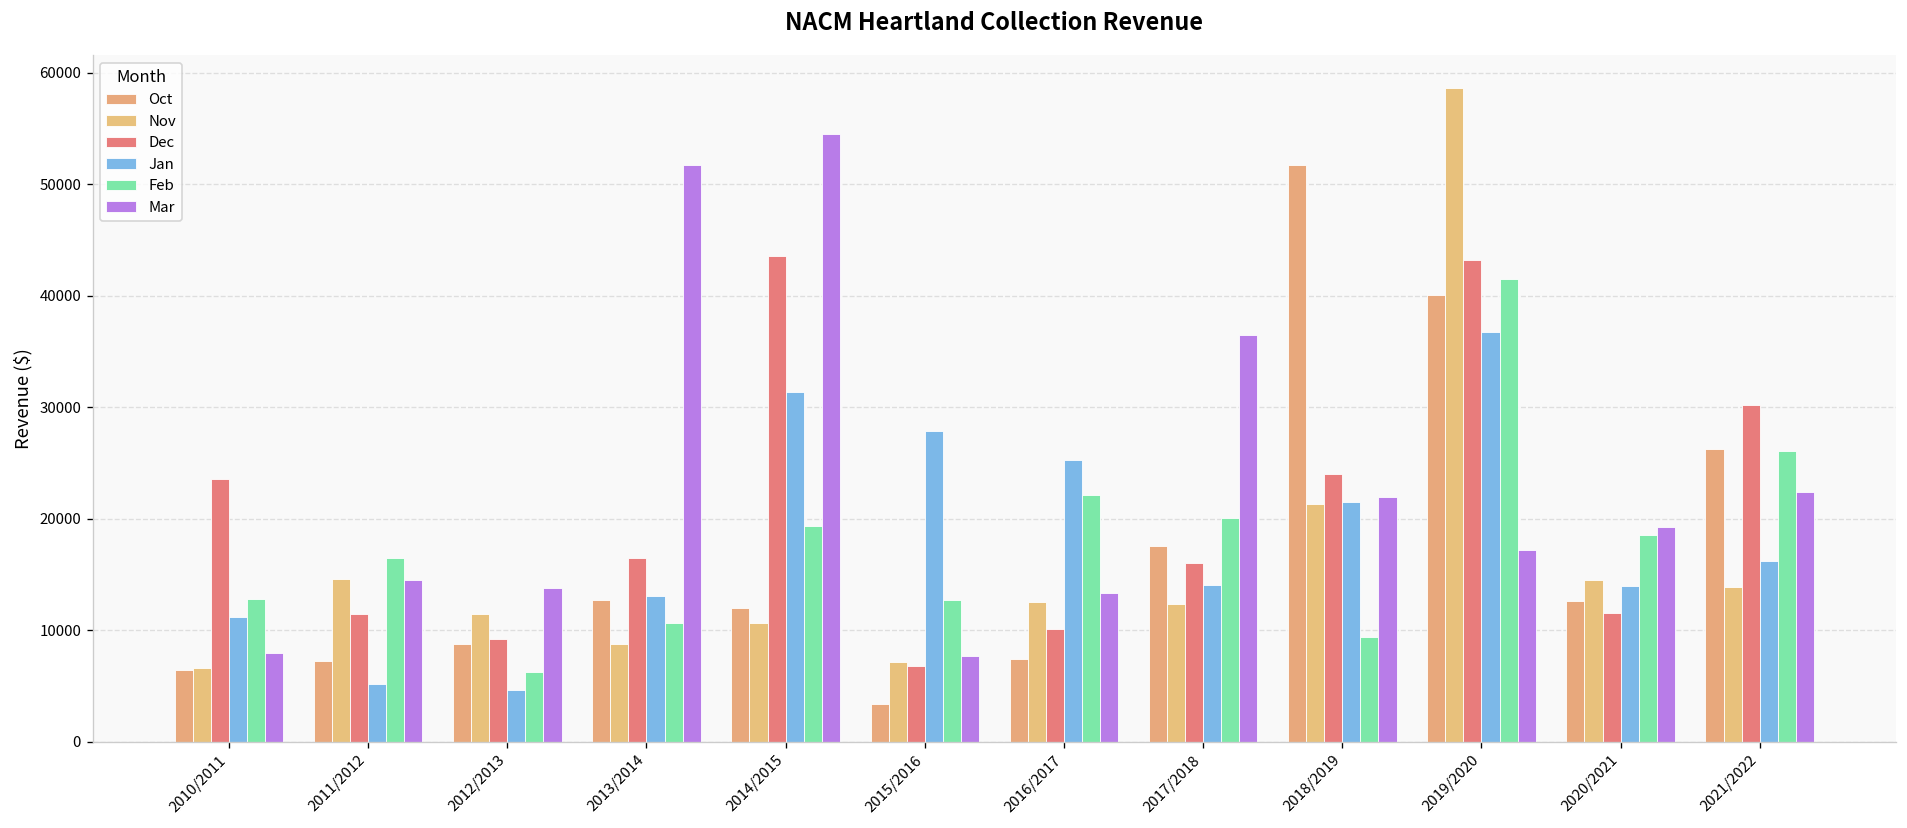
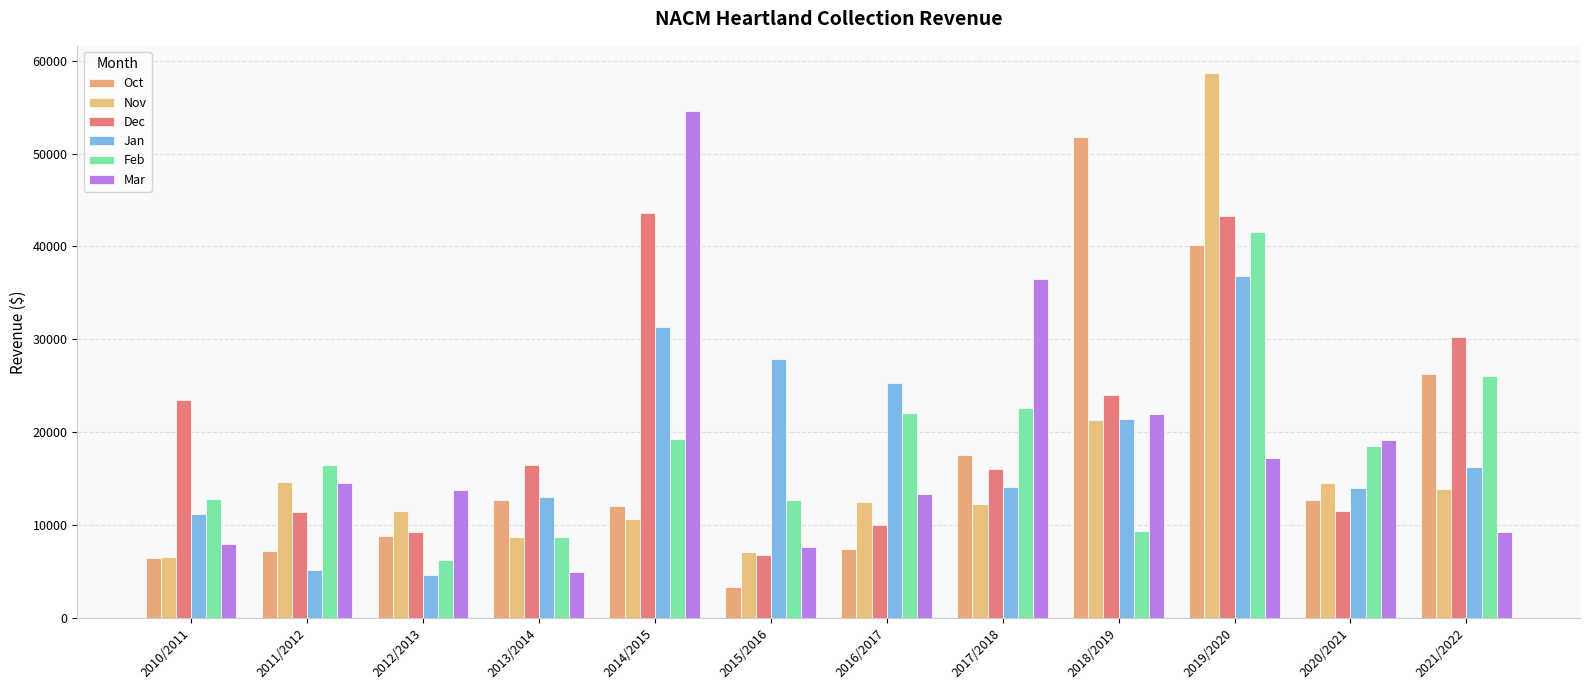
  {
    "Jan": {
      "2010/2011": 11000,
      "2011/2012": 5000,
      "2012/2013": 5000,
      "2013/2014": 13000,
      "2014/2015": 31000,
      "2015/2016": 28000,
      "2016/2017": 25000,
      "2017/2018": 14000,
      "2018/2019": 21000,
      "2019/2020": 37000,
      "2020/2021": 14000,
      "2021/2022": 16000
    },
    "Feb": {
      "2010/2011": 13000,
      "2011/2012": 16000,
      "2012/2013": 6000,
-     "2013/2014": 11000,
+     "2013/2014": 9000,
      "2014/2015": 19000,
      "2015/2016": 13000,
      "2016/2017": 22000,
-     "2017/2018": 20000,
+     "2017/2018": 23000,
      "2018/2019": 9000,
      "2019/2020": 42000,
      "2020/2021": 19000,
      "2021/2022": 26000
    },
    "Mar": {
      "2010/2011": 8000,
      "2011/2012": 15000,
      "2012/2013": 14000,
-     "2013/2014": 52000,
+     "2013/2014": 5000,
      "2014/2015": 55000,
      "2015/2016": 8000,
      "2016/2017": 13000,
      "2017/2018": 37000,
      "2018/2019": 22000,
      "2019/2020": 17000,
      "2020/2021": 19000,
-     "2021/2022": 22000
+     "2021/2022": 9000
    }
  }
